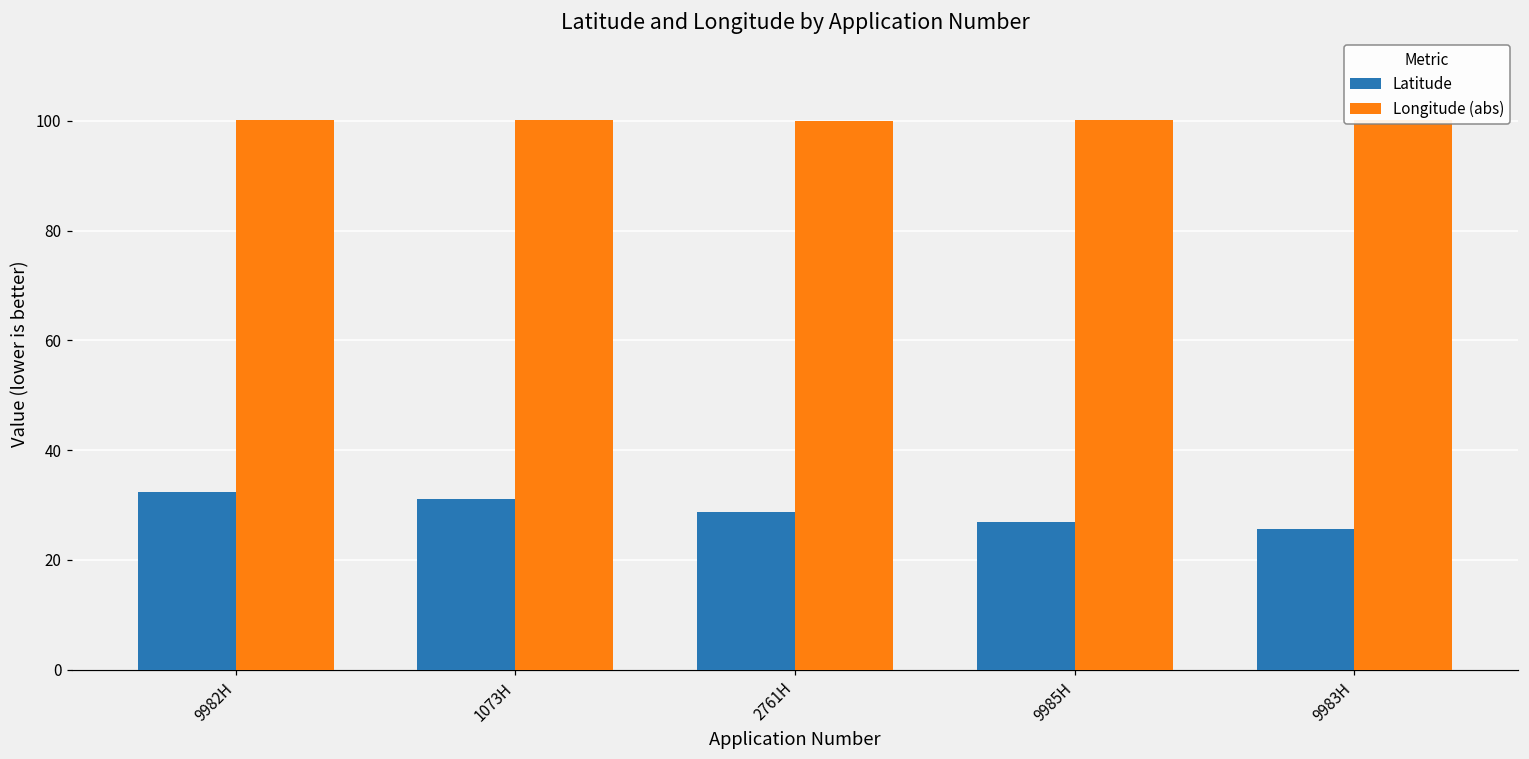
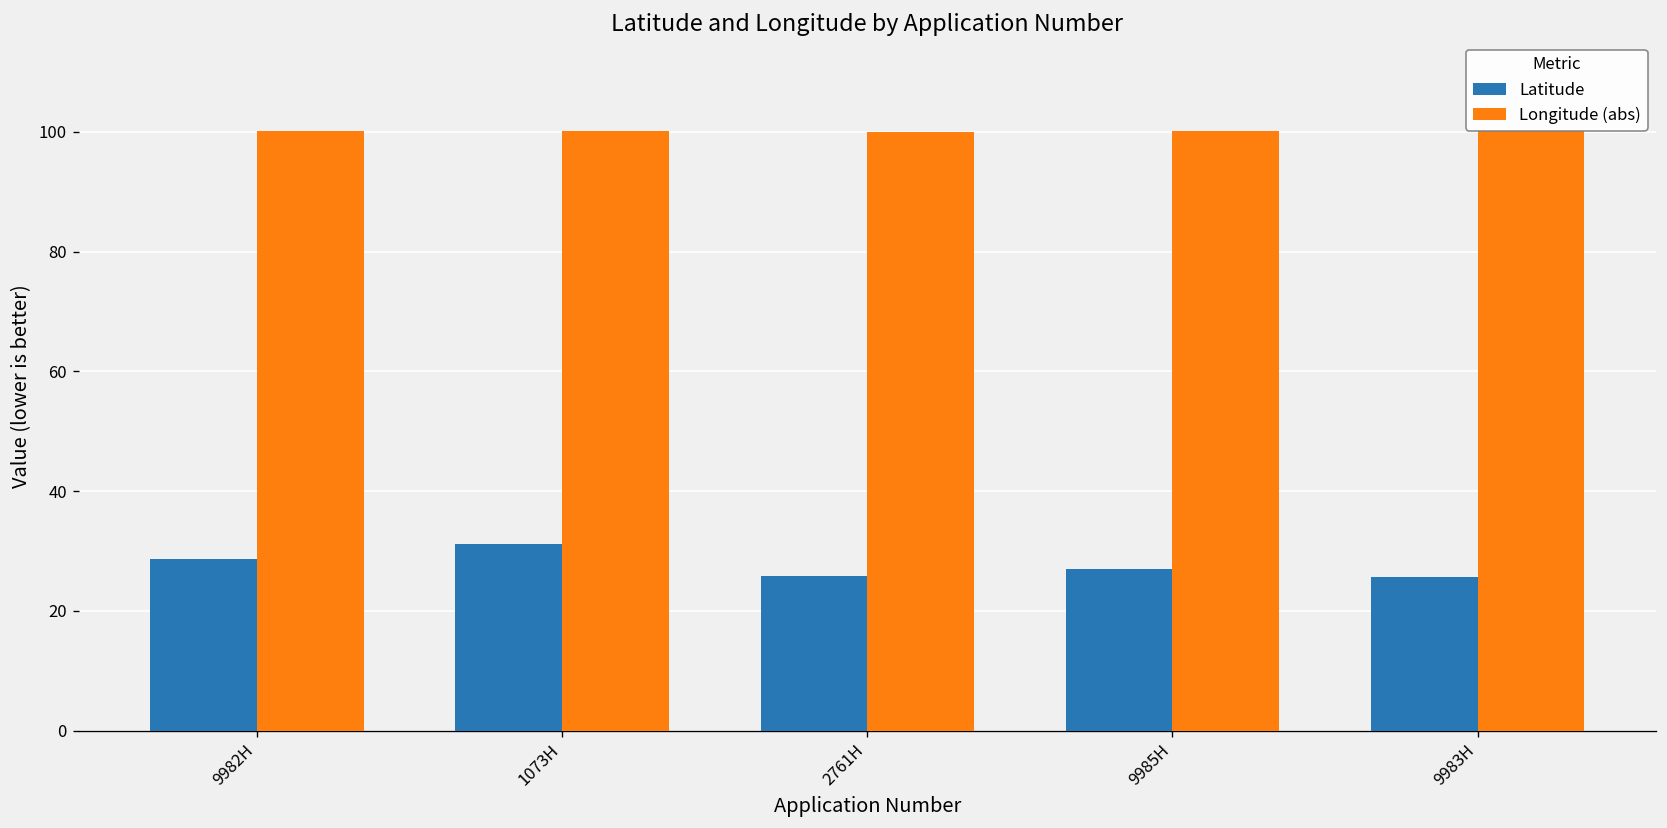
  {
    "Latitude": {
-     "9982H": 32,
+     "9982H": 29,
      "1073H": 31,
-     "2761H": 29,
+     "2761H": 26,
      "9985H": 27,
      "9983H": 26
    },
    "Longitude (abs)": {
      "9982H": 100,
      "1073H": 100,
      "2761H": 100,
      "9985H": 100,
      "9983H": 100
    }
  }
